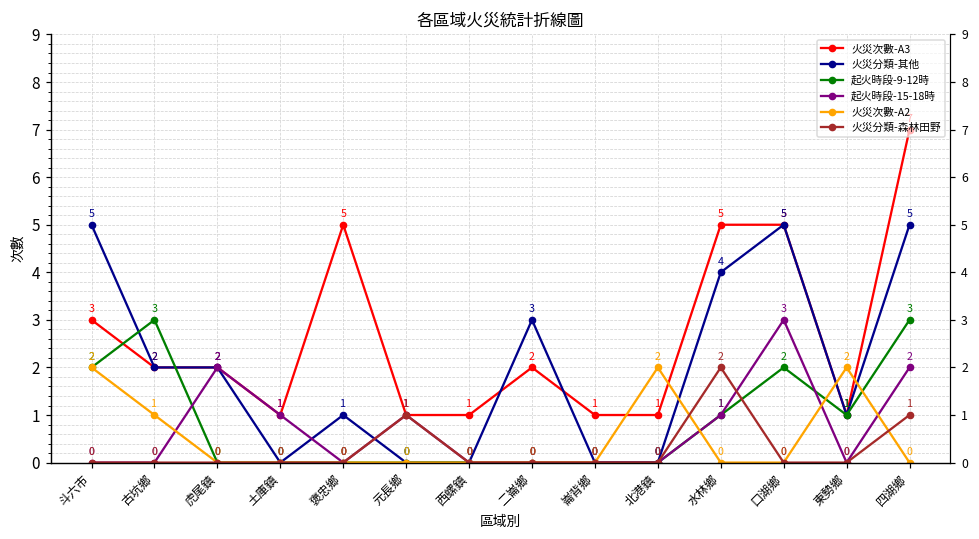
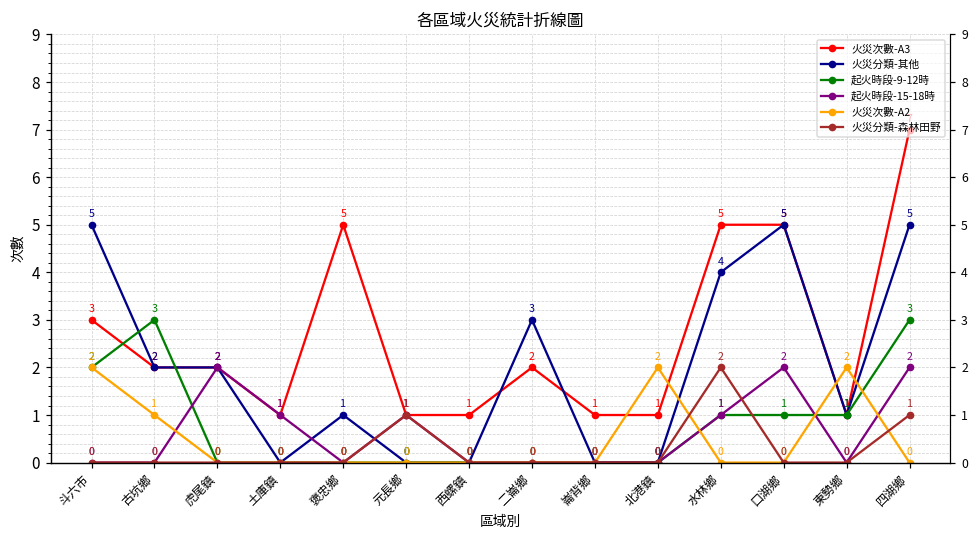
  {
    "火災次數-A3": {
      "斗六市": 3,
      "褒忠鄉": 5,
      "西螺鎮": 1,
      "二崙鄉": 2,
      "崙背鄉": 1,
      "北港鎮": 1,
      "水林鄉": 5
    },
    "火災分類-其他": {
      "斗六市": 5,
      "褒忠鄉": 1,
      "二崙鄉": 3,
      "水林鄉": 4,
      "四湖鄉": 5
    },
    "起火時段-9-12時": {
      "古坑鄉": 3,
-     "口湖鄉": 2,
+     "口湖鄉": 1,
      "四湖鄉": 3
    },
    "起火時段-15-18時": {
-     "口湖鄉": 3,
+     "口湖鄉": 2,
      "四湖鄉": 2
    },
    "火災次數-A2": {
      "古坑鄉": 1,
      "北港鎮": 2,
      "水林鄉": 0,
      "東勢鄉": 2,
      "四湖鄉": 0
    },
    "火災分類-森林田野": {
      "水林鄉": 2,
      "四湖鄉": 1
    }
  }
